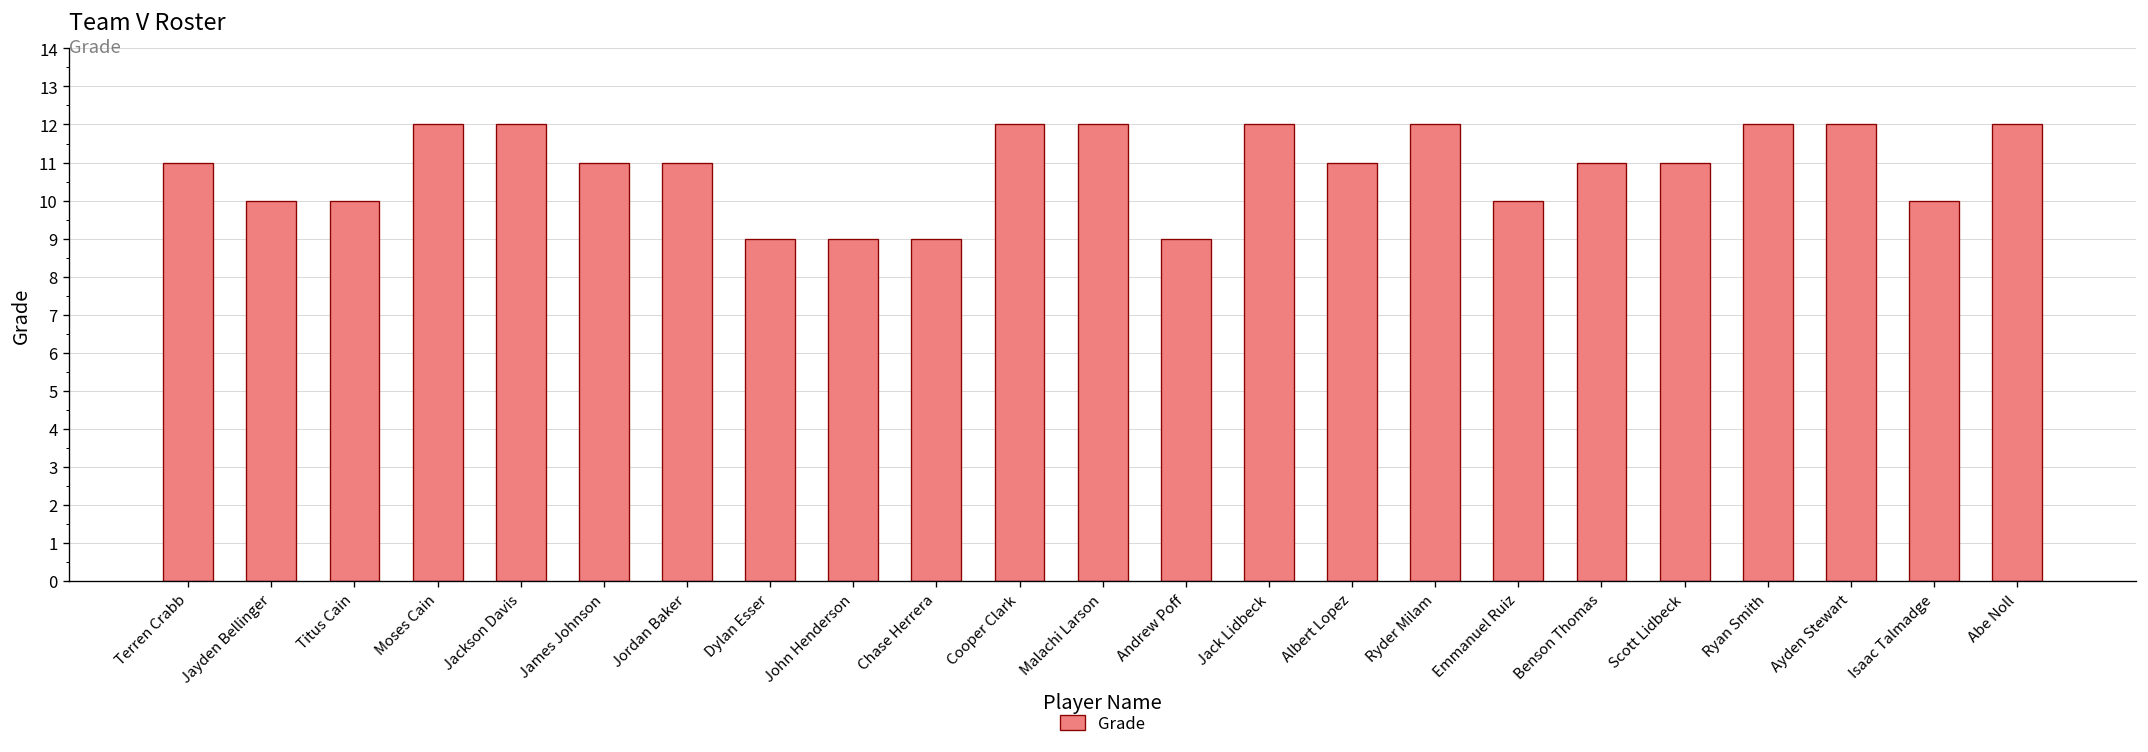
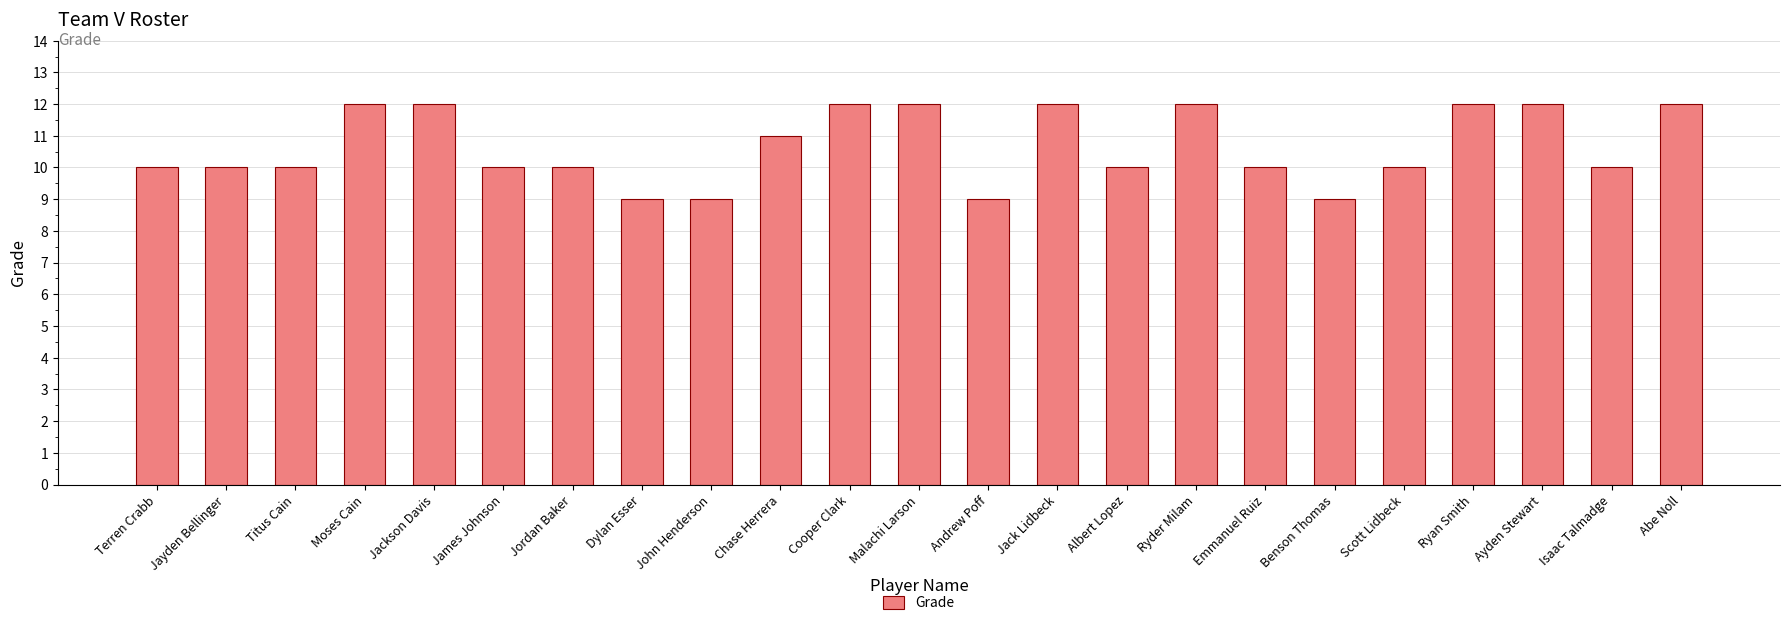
  {
-   "Terren Crabb": 11,
+   "Terren Crabb": 10,
    "Jayden Bellinger": 10,
    "Titus Cain": 10,
    "Moses Cain": 12,
    "Jackson Davis": 12,
-   "James Johnson": 11,
-   "Jordan Baker": 11,
+   "James Johnson": 10,
+   "Jordan Baker": 10,
    "Dylan Esser": 9,
    "John Henderson": 9,
-   "Chase Herrera": 9,
+   "Chase Herrera": 11,
    "Cooper Clark": 12,
    "Malachi Larson": 12,
    "Andrew Poff": 9,
    "Jack Lidbeck": 12,
-   "Albert Lopez": 11,
+   "Albert Lopez": 10,
    "Ryder Milam": 12,
    "Emmanuel Ruiz": 10,
-   "Benson Thomas": 11,
-   "Scott Lidbeck": 11,
+   "Benson Thomas": 9,
+   "Scott Lidbeck": 10,
    "Ryan Smith": 12,
    "Ayden Stewart": 12,
    "Isaac Talmadge": 10,
    "Abe Noll": 12
  }
